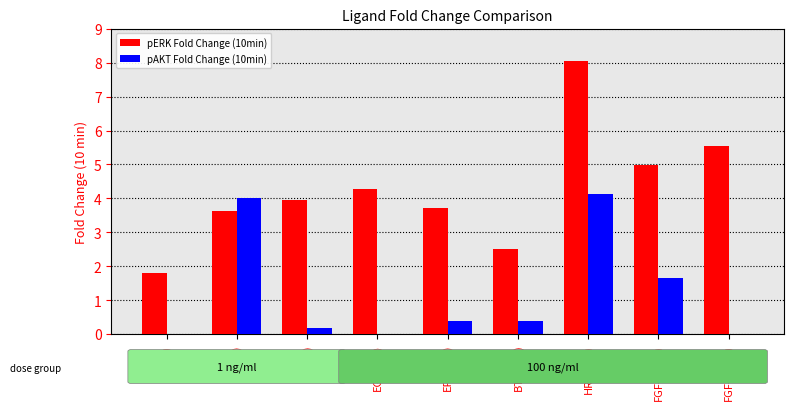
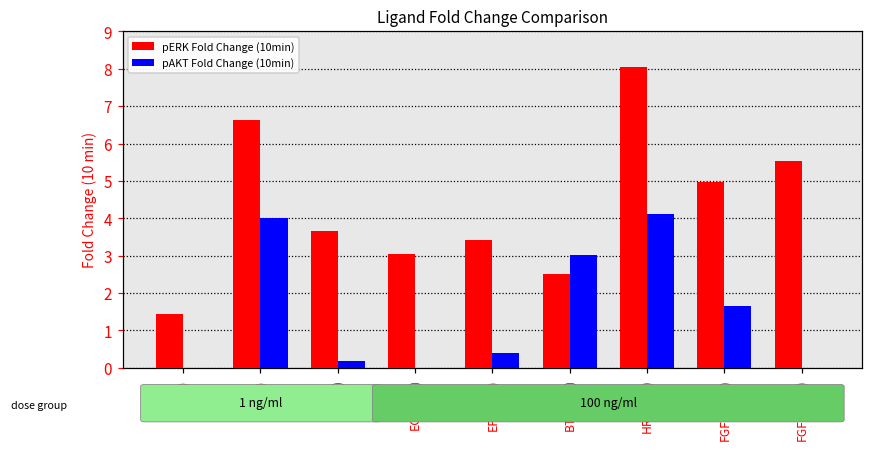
  {
    "pERK Fold Change (10min)": {
-     "EGF(1)": 1.8,
-     "BTC(1)": 3.6,
-     "HRG(1)": 3.9,
-     "EGF(100)": 4.3,
-     "EPR(100)": 3.7,
+     "EGF(1)": 1.4,
+     "BTC(1)": 6.6,
+     "HRG(1)": 3.7,
+     "EGF(100)": 3.1,
+     "EPR(100)": 3.4,
      "BTC(100)": 2.5,
      "HRG(100)": 8.1,
      "FGF-1(100)": 5.0,
      "FGF-2(100)": 5.5
    },
    "pAKT Fold Change (10min)": {
      "EGF(1)": 0.0,
      "BTC(1)": 4.0,
      "HRG(1)": 0.2,
      "EGF(100)": 0.0,
      "EPR(100)": 0.4,
-     "BTC(100)": 0.4,
+     "BTC(100)": 3.0,
      "HRG(100)": 4.1,
      "FGF-1(100)": 1.7,
      "FGF-2(100)": 0.0
    }
  }
